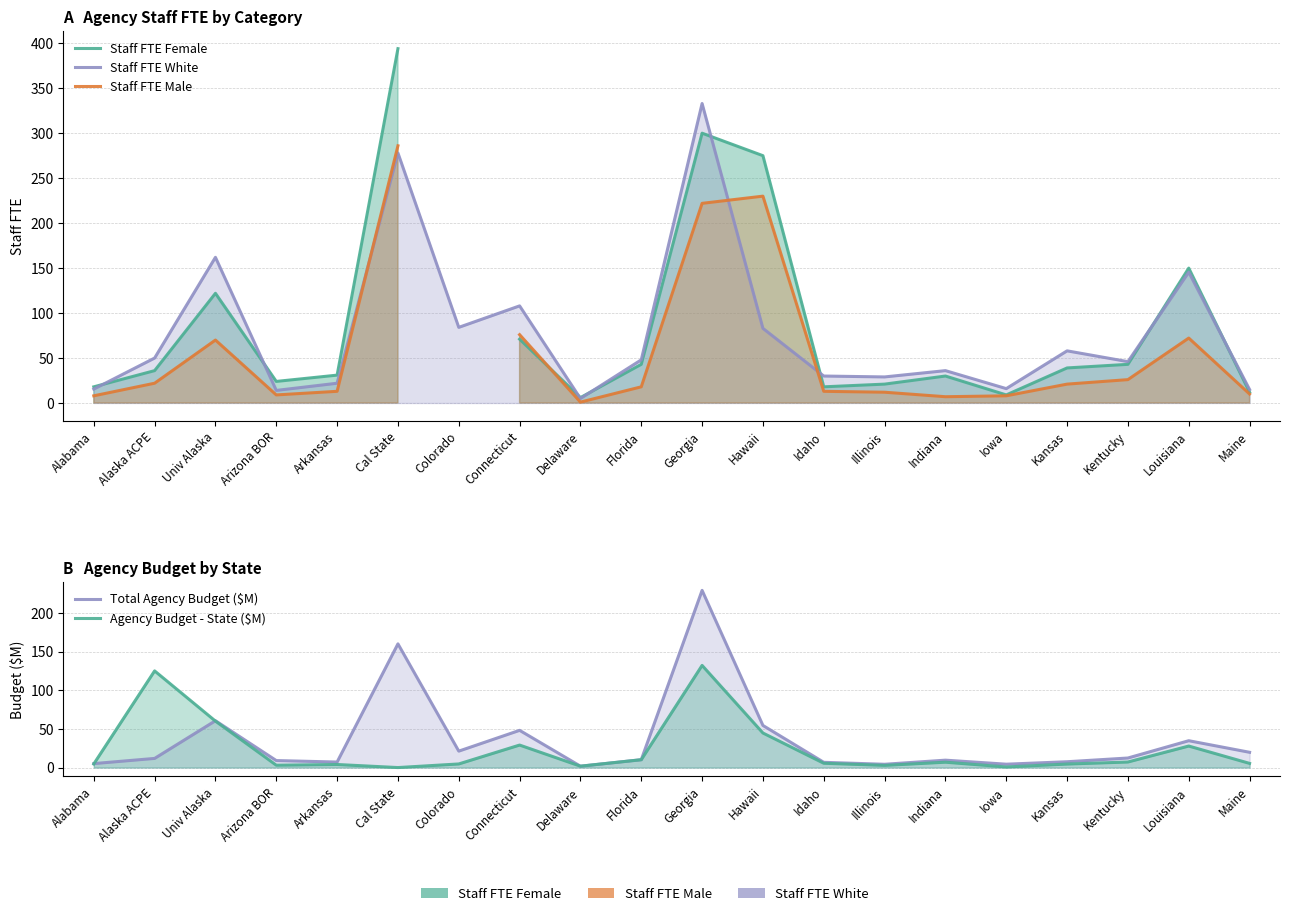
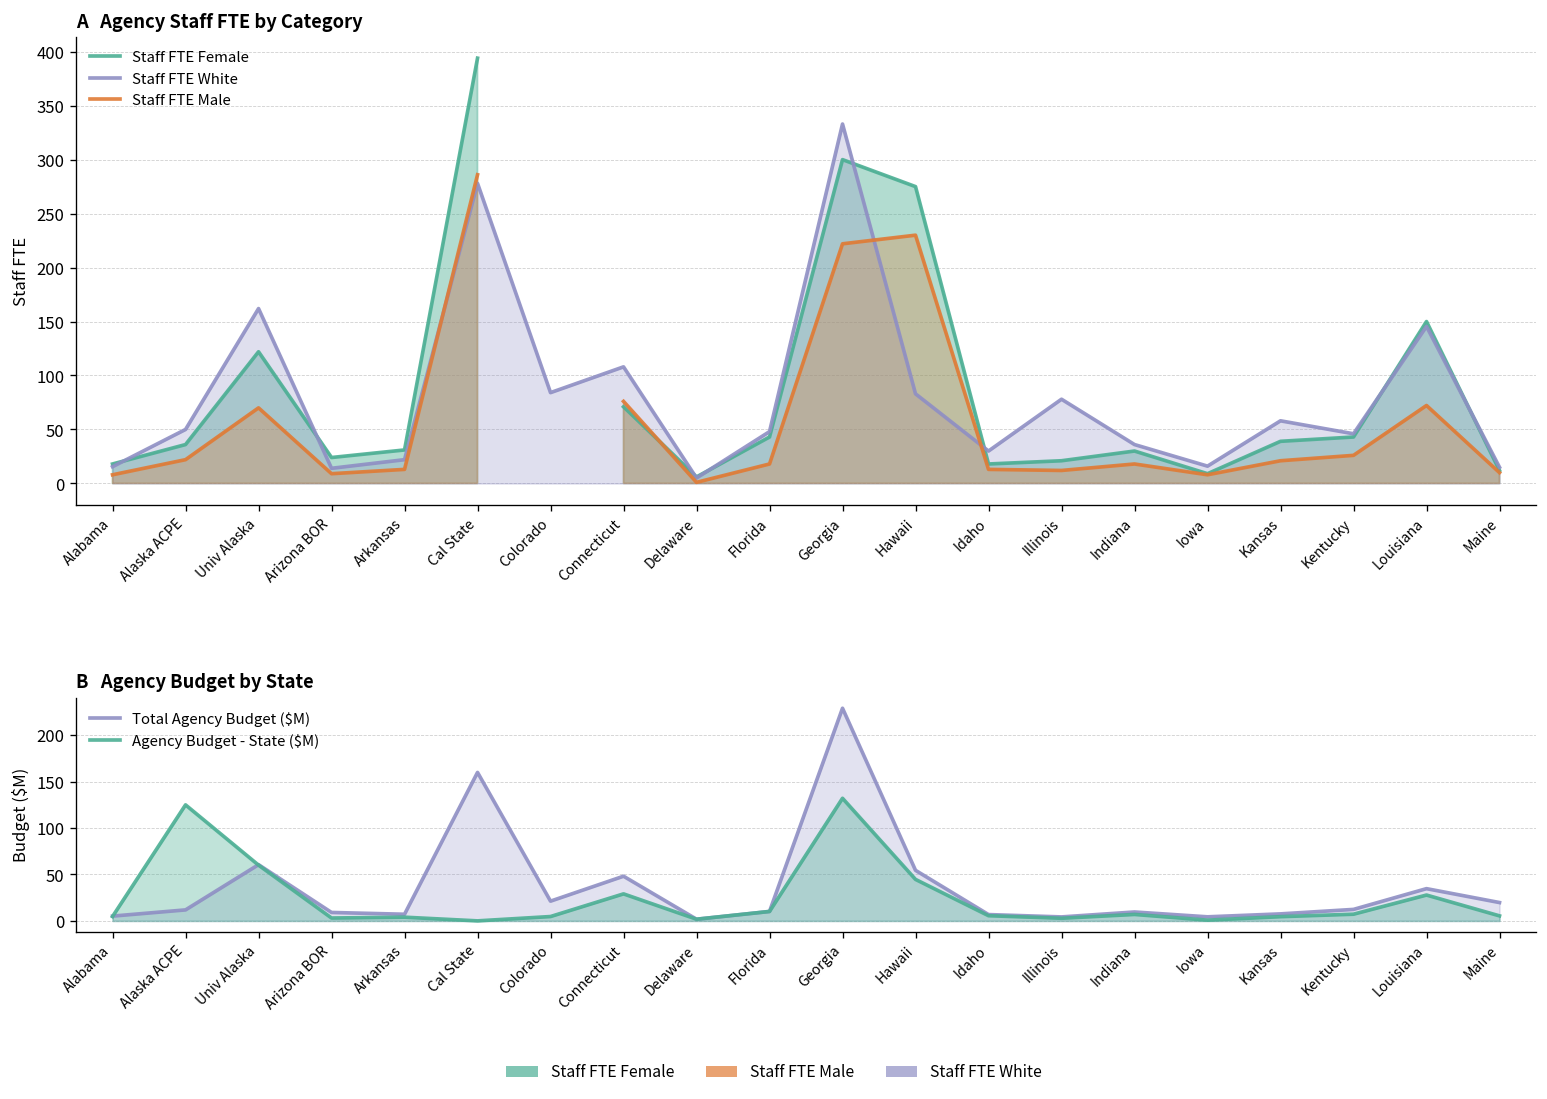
  {
    "A Agency Staff FTE by Category": {
      "Staff FTE Female": {
        "Alaska ACPE": 40,
        "Univ Alaska": 120,
        "Arizona BOR": 20,
        "Arkansas": 30,
        "Cal State": 390,
        "Connecticut": 70,
        "Florida": 40,
        "Georgia": 300,
        "Hawaii": 280,
        "Idaho": 20,
        "Illinois": 20,
        "Indiana": 30,
        "Kansas": 40,
        "Kentucky": 40,
        "Louisiana": 150
      },
      "Staff FTE White": {
        "Alaska ACPE": 50,
        "Univ Alaska": 160,
        "Arizona BOR": 10,
        "Arkansas": 20,
        "Cal State": 280,
        "Colorado": 80,
        "Connecticut": 110,
        "Florida": 50,
        "Georgia": 330,
        "Hawaii": 80,
        "Idaho": 30,
-       "Illinois": 30,
+       "Illinois": 80,
        "Indiana": 40,
        "Iowa": 20,
        "Kansas": 60,
        "Kentucky": 50,
        "Louisiana": 150,
        "Maine": 20
      },
      "Staff FTE Male": {
        "Alabama": 10,
        "Alaska ACPE": 20,
        "Univ Alaska": 70,
        "Arizona BOR": 10,
        "Arkansas": 10,
        "Cal State": 290,
        "Connecticut": 80,
        "Delaware": 0,
        "Florida": 20,
        "Georgia": 220,
        "Hawaii": 230,
        "Idaho": 10,
        "Illinois": 10,
-       "Indiana": 10,
+       "Indiana": 20,
        "Kansas": 20,
        "Kentucky": 30,
        "Louisiana": 70
      }
    },
    "B Agency Budget by State": {
      "Total Agency Budget ($M)": {
        "Alaska ACPE": 10,
        "Arizona BOR": 10,
        "Cal State": 160,
        "Colorado": 20,
        "Connecticut": 50,
        "Georgia": 230,
        "Hawaii": 50,
        "Iowa": 0,
        "Kentucky": 10,
        "Louisiana": 30,
        "Maine": 20
      },
      "Agency Budget - State ($M)": {
        "Alaska ACPE": 120,
        "Arizona BOR": 0,
        "Cal State": 0,
        "Colorado": 0,
        "Connecticut": 30,
        "Georgia": 130,
        "Hawaii": 40,
        "Iowa": 0,
        "Kentucky": 10,
        "Louisiana": 30,
        "Maine": 10
      }
    }
  }
